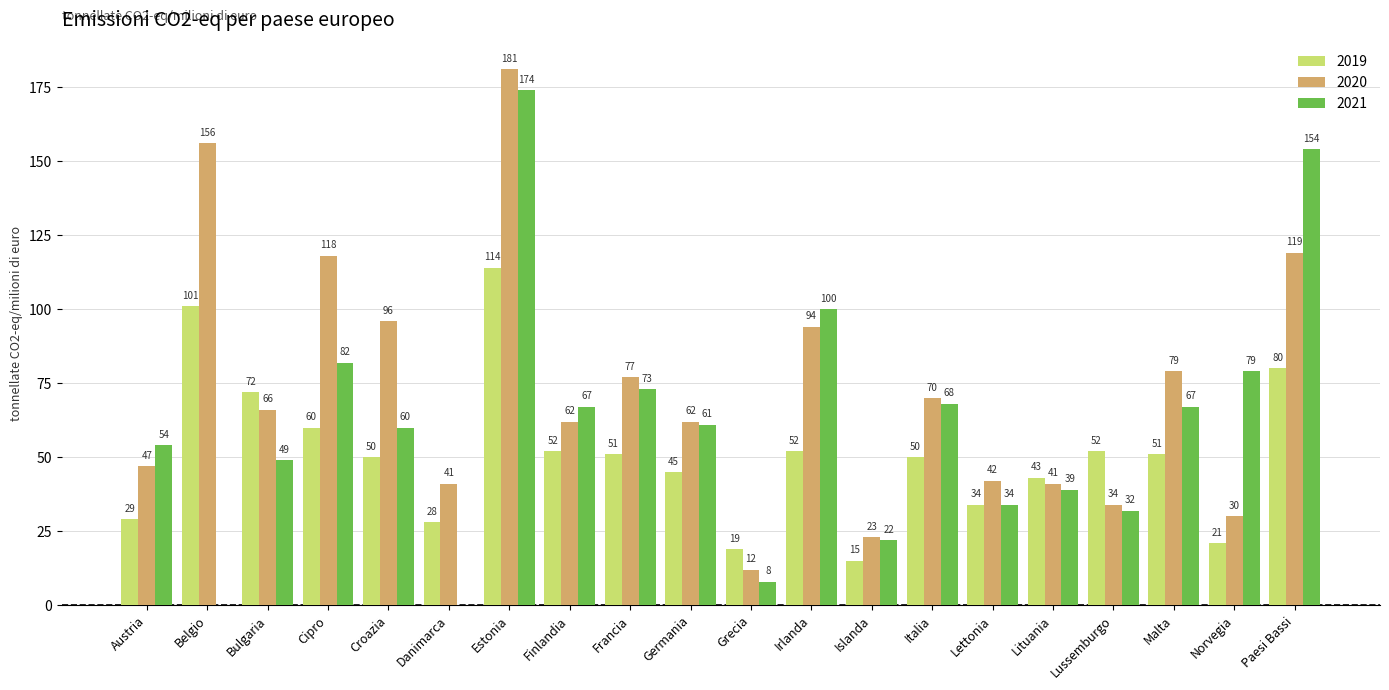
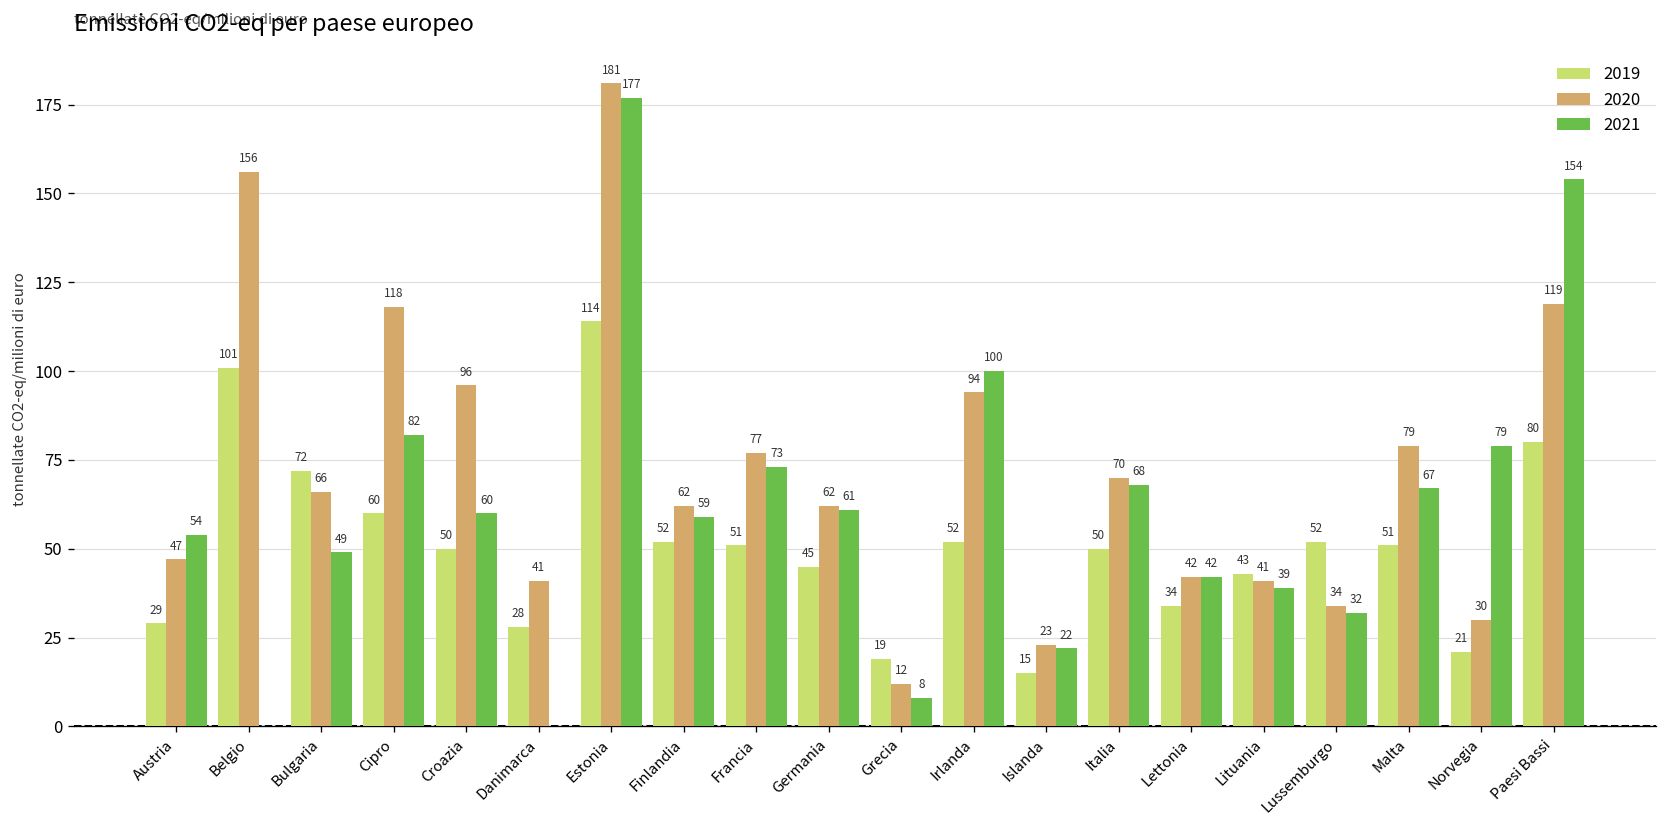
  {
    "2021": {
      "Austria": 54,
      "Bulgaria": 49,
      "Cipro": 82,
      "Croazia": 60,
-     "Estonia": 174,
-     "Finlandia": 67,
+     "Estonia": 177,
+     "Finlandia": 59,
      "Francia": 73,
      "Germania": 61,
      "Grecia": 8,
      "Irlanda": 100,
      "Islanda": 22,
      "Italia": 68,
-     "Lettonia": 34,
+     "Lettonia": 42,
      "Lituania": 39,
      "Lussemburgo": 32,
      "Malta": 67,
      "Norvegia": 79,
      "Paesi Bassi": 154
    }
  }
